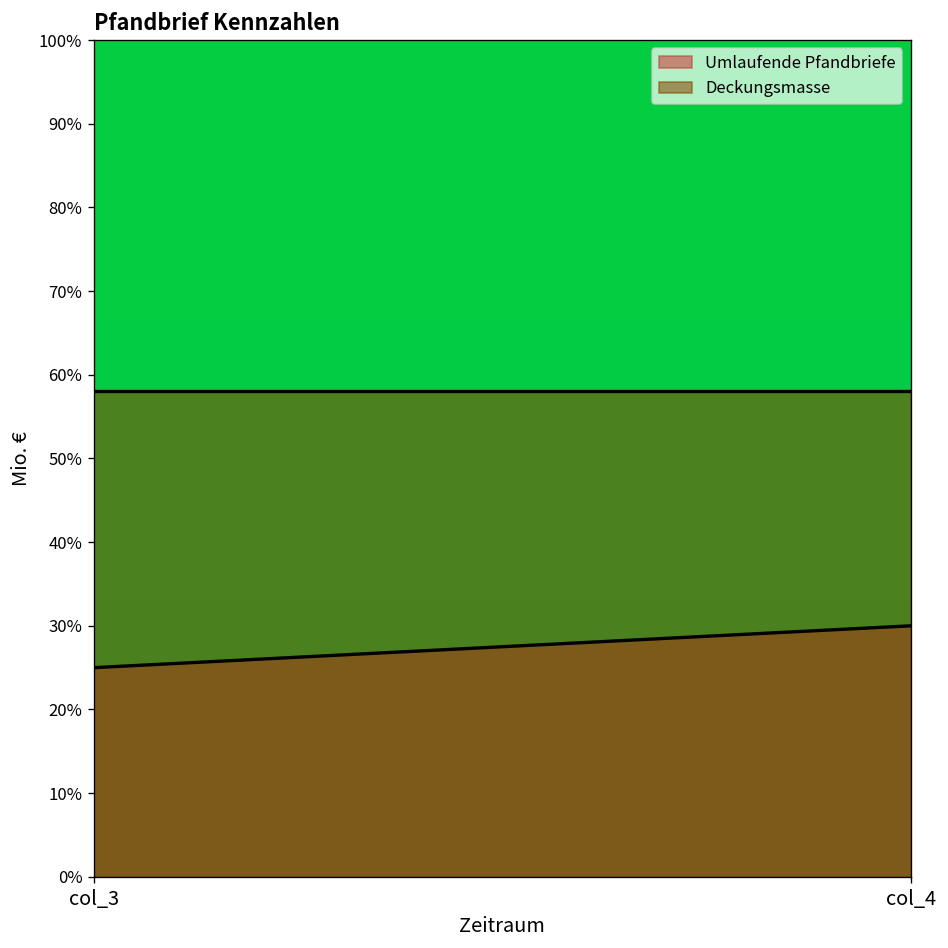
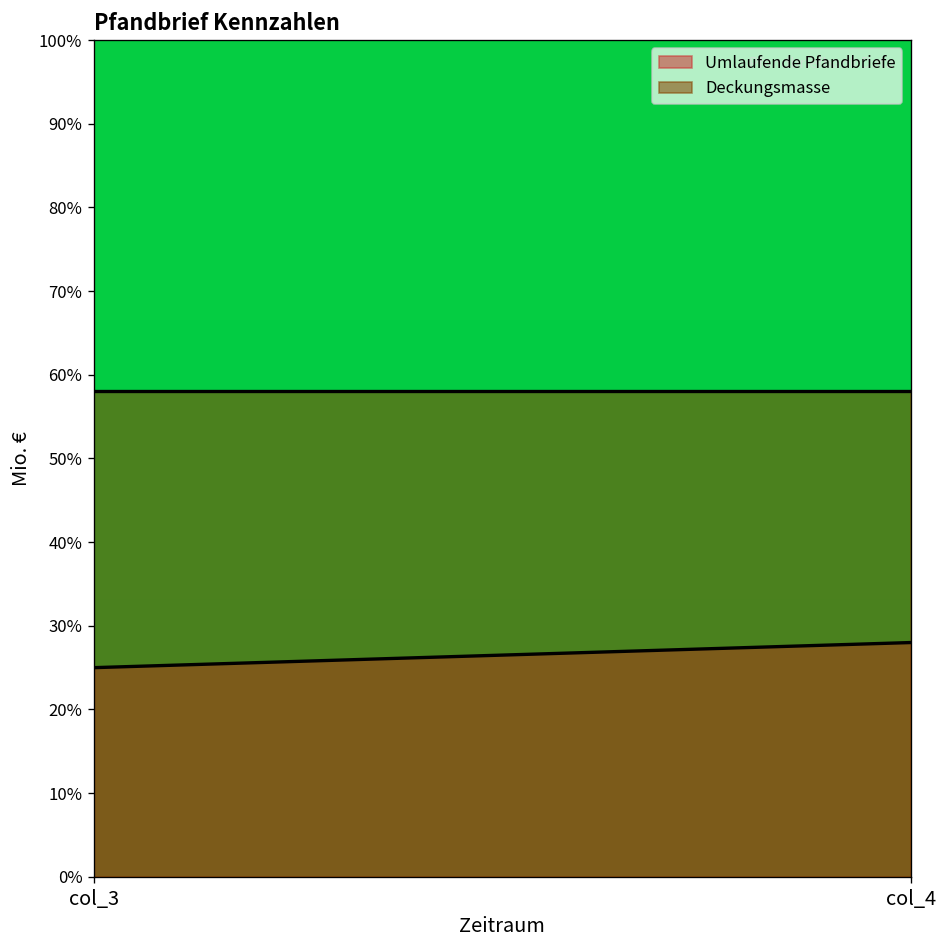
  {
    "Umlaufende Pfandbriefe": {
      "col_3": "25%",
-     "col_4": "30%"
+     "col_4": "28%"
    },
    "Deckungsmasse": {
      "col_3": "58%",
      "col_4": "58%"
    }
  }
